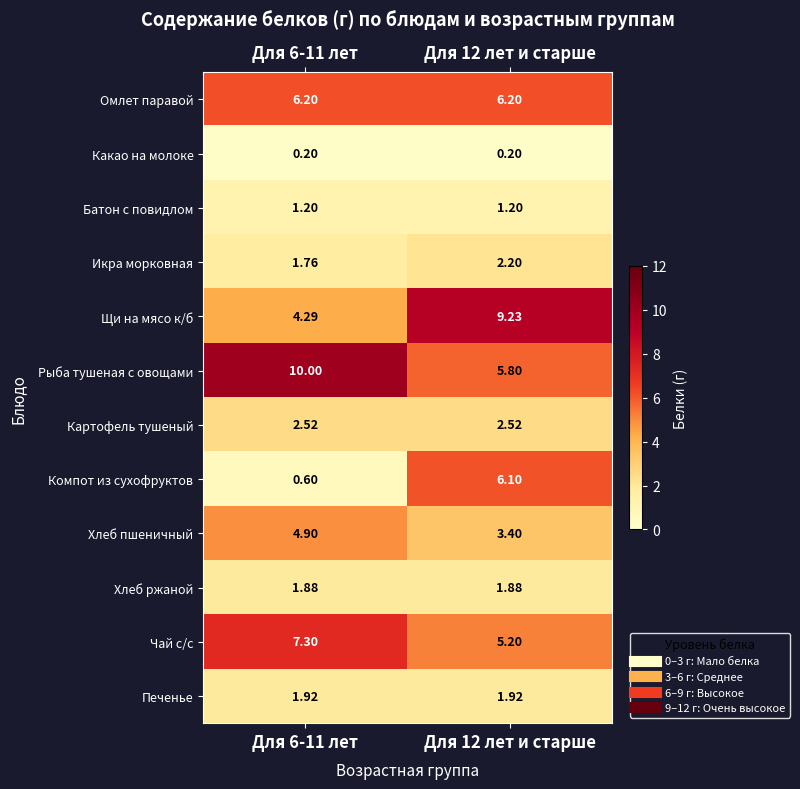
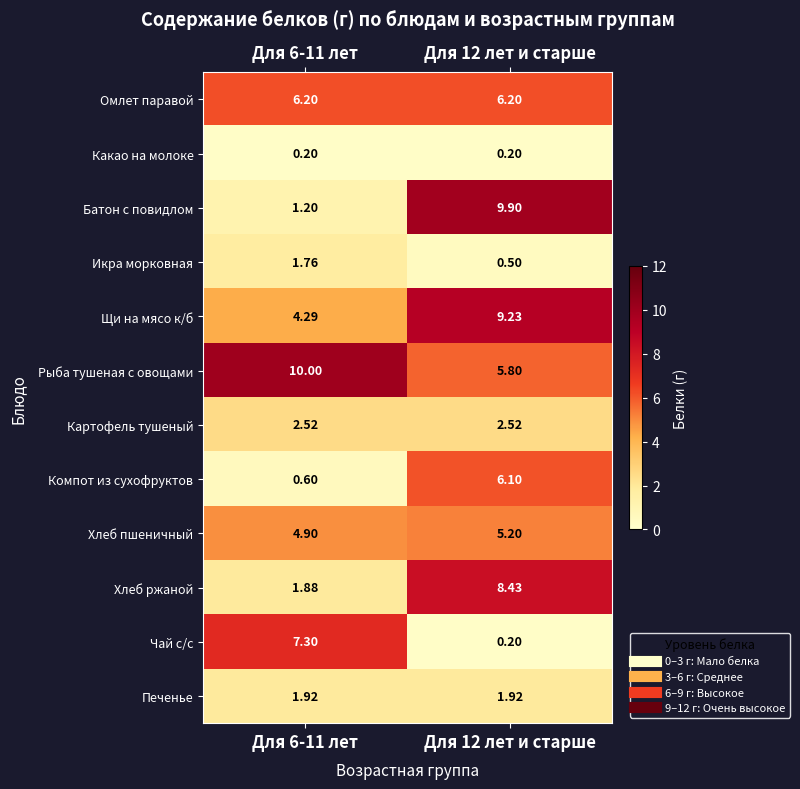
  {
    "Омлет паравой": {
      "Для 6-11 лет": 6.20,
      "Для 12 лет и старше": 6.20
    },
    "Какао на молоке": {
      "Для 6-11 лет": 0.20,
      "Для 12 лет и старше": 0.20
    },
    "Батон с повидлом": {
      "Для 6-11 лет": 1.20,
-     "Для 12 лет и старше": 1.20
+     "Для 12 лет и старше": 9.90
    },
    "Икра морковная": {
      "Для 6-11 лет": 1.76,
-     "Для 12 лет и старше": 2.20
+     "Для 12 лет и старше": 0.50
    },
    "Щи на мясо к/б": {
      "Для 6-11 лет": 4.29,
      "Для 12 лет и старше": 9.23
    },
    "Рыба тушеная с овощами": {
      "Для 6-11 лет": 10.00,
      "Для 12 лет и старше": 5.80
    },
    "Картофель тушеный": {
      "Для 6-11 лет": 2.52,
      "Для 12 лет и старше": 2.52
    },
    "Компот из сухофруктов": {
      "Для 6-11 лет": 0.60,
      "Для 12 лет и старше": 6.10
    },
    "Хлеб пшеничный": {
      "Для 6-11 лет": 4.90,
-     "Для 12 лет и старше": 3.40
+     "Для 12 лет и старше": 5.20
    },
    "Хлеб ржаной": {
      "Для 6-11 лет": 1.88,
-     "Для 12 лет и старше": 1.88
+     "Для 12 лет и старше": 8.43
    },
    "Чай с/с": {
      "Для 6-11 лет": 7.30,
-     "Для 12 лет и старше": 5.20
+     "Для 12 лет и старше": 0.20
    },
    "Печенье": {
      "Для 6-11 лет": 1.92,
      "Для 12 лет и старше": 1.92
    }
  }
